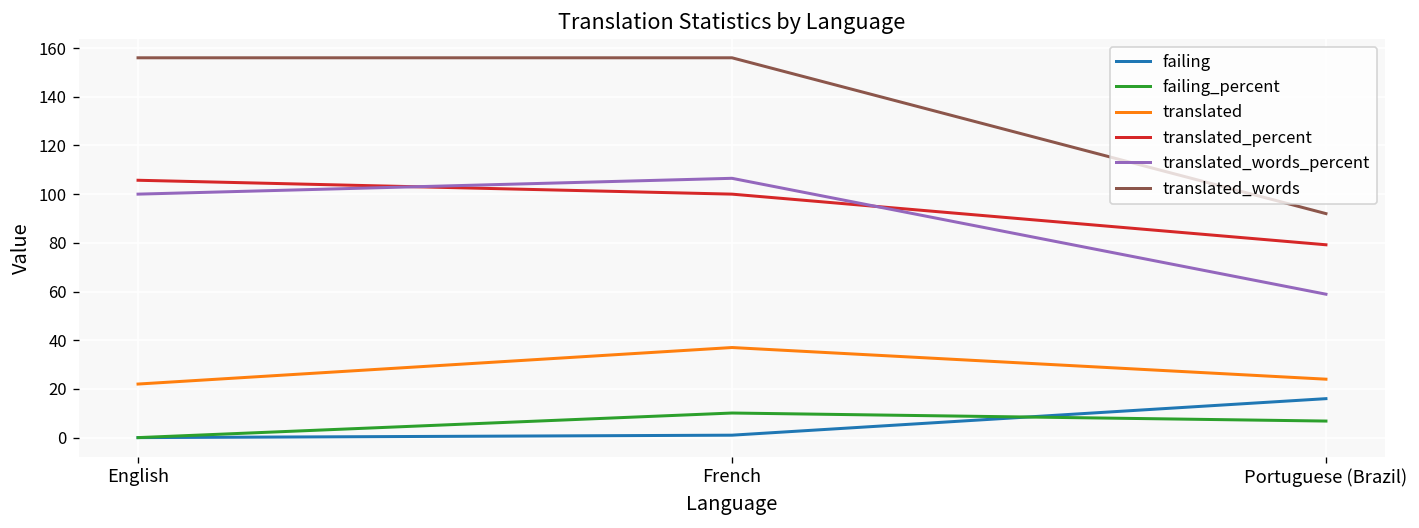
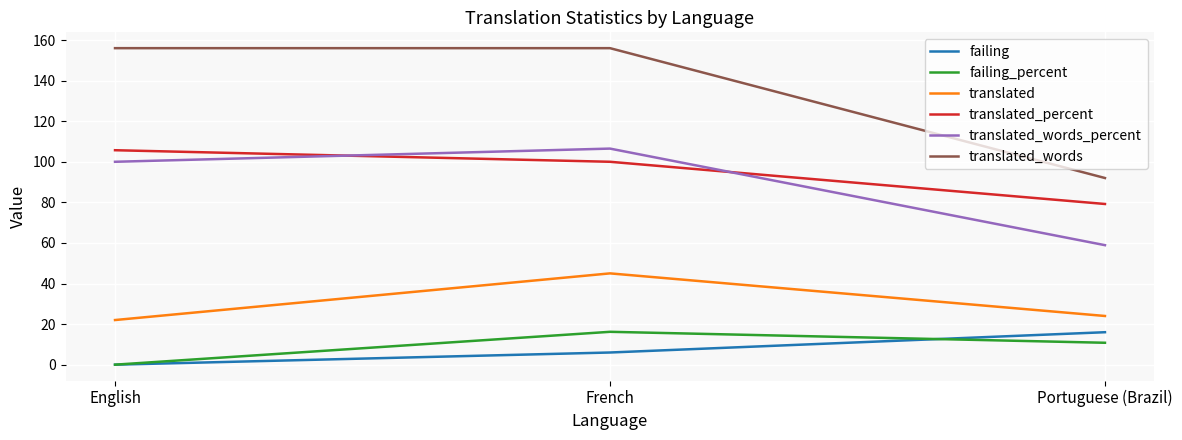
  {
    "failing": {
-     "French": 1,
+     "French": 6,
      "Portuguese (Brazil)": 16
    },
    "failing_percent": {
-     "French": 10,
-     "Portuguese (Brazil)": 7
+     "French": 16,
+     "Portuguese (Brazil)": 11
    },
    "translated": {
      "English": 22,
-     "French": 37,
+     "French": 45,
      "Portuguese (Brazil)": 24
    },
    "translated_percent": {
      "English": 106,
      "French": 100,
      "Portuguese (Brazil)": 79
    },
    "translated_words_percent": {
      "English": 100,
      "French": 107,
      "Portuguese (Brazil)": 59
    },
    "translated_words": {
      "English": 156,
      "French": 156,
      "Portuguese (Brazil)": 92
    }
  }
